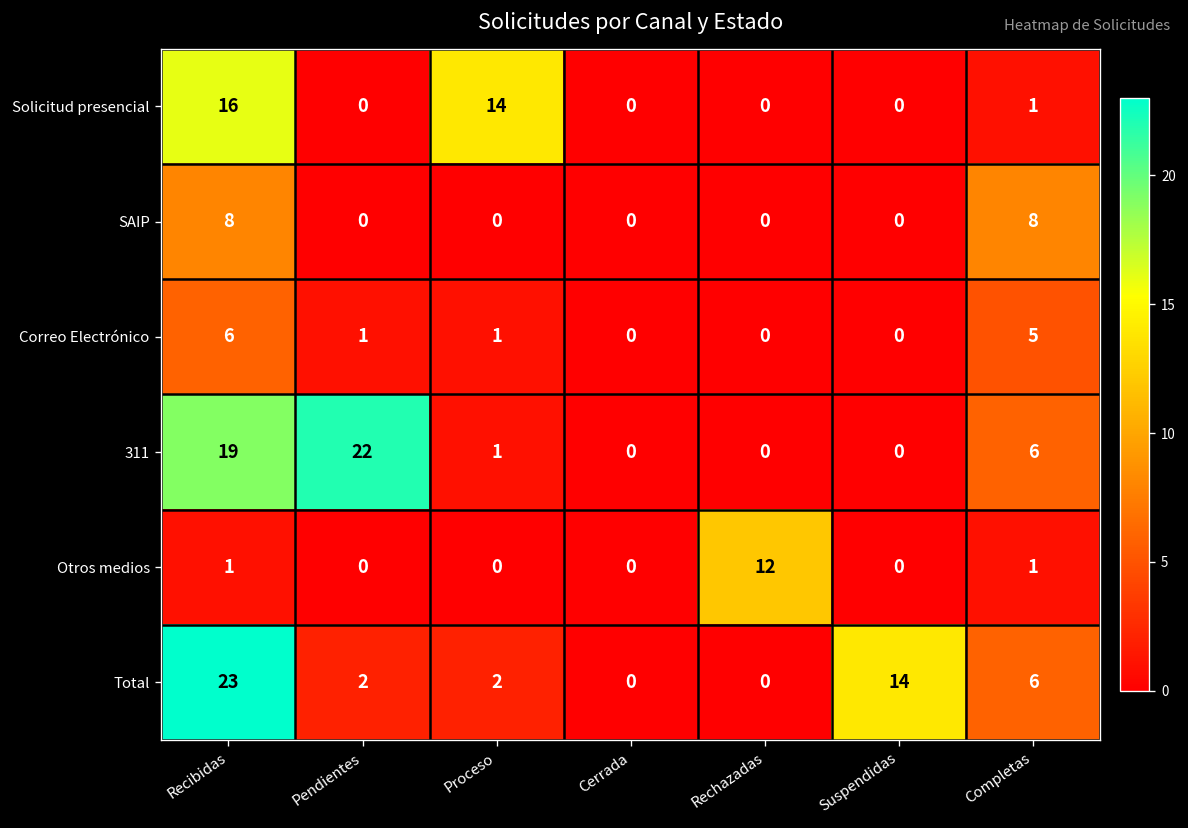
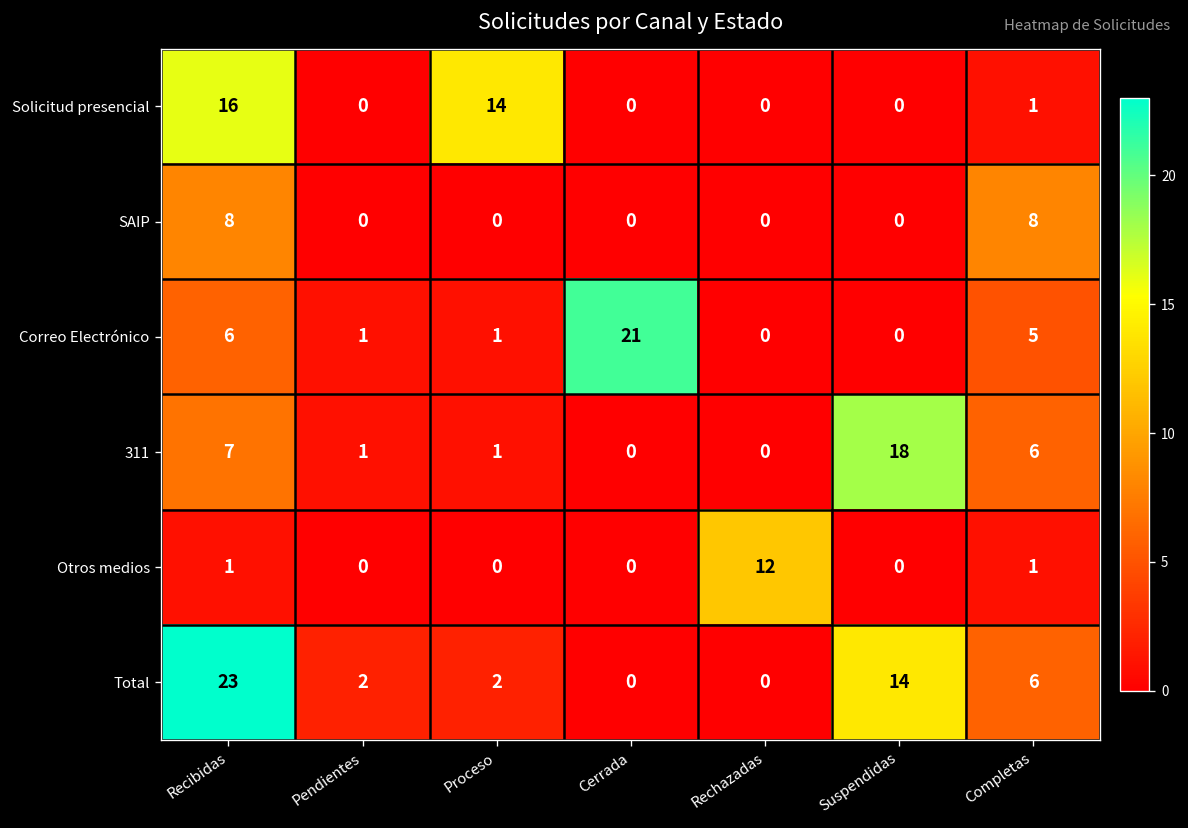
  {
    "Solicitud presencial": {
      "Recibidas": 16,
      "Pendientes": 0,
      "Proceso": 14,
      "Cerrada": 0,
      "Rechazadas": 0,
      "Suspendidas": 0,
      "Completas": 1
    },
    "SAIP": {
      "Recibidas": 8,
      "Pendientes": 0,
      "Proceso": 0,
      "Cerrada": 0,
      "Rechazadas": 0,
      "Suspendidas": 0,
      "Completas": 8
    },
    "Correo Electrónico": {
      "Recibidas": 6,
      "Pendientes": 1,
      "Proceso": 1,
-     "Cerrada": 0,
+     "Cerrada": 21,
      "Rechazadas": 0,
      "Suspendidas": 0,
      "Completas": 5
    },
    "311": {
-     "Recibidas": 19,
-     "Pendientes": 22,
+     "Recibidas": 7,
+     "Pendientes": 1,
      "Proceso": 1,
      "Cerrada": 0,
      "Rechazadas": 0,
-     "Suspendidas": 0,
+     "Suspendidas": 18,
      "Completas": 6
    },
    "Otros medios": {
      "Recibidas": 1,
      "Pendientes": 0,
      "Proceso": 0,
      "Cerrada": 0,
      "Rechazadas": 12,
      "Suspendidas": 0,
      "Completas": 1
    },
    "Total": {
      "Recibidas": 23,
      "Pendientes": 2,
      "Proceso": 2,
      "Cerrada": 0,
      "Rechazadas": 0,
      "Suspendidas": 14,
      "Completas": 6
    }
  }
